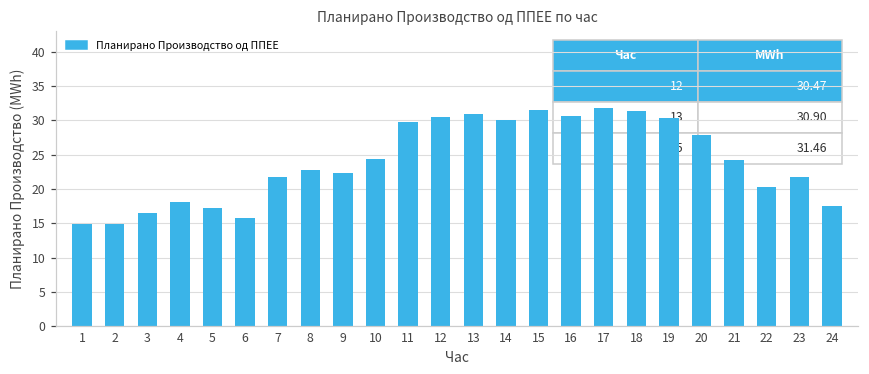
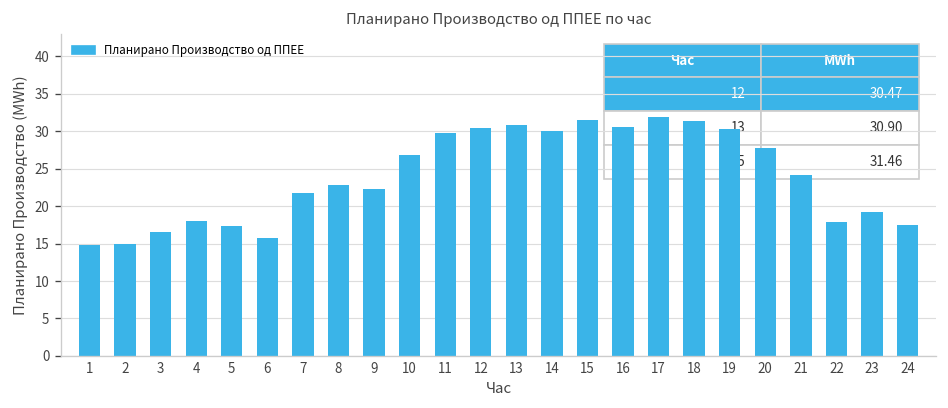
  {
    "1": 15,
    "2": 15,
    "3": 17,
    "4": 18,
    "5": 17,
    "6": 16,
    "7": 22,
    "8": 23,
    "9": 22,
-   "10": 24,
+   "10": 27,
    "11": 30,
    "12": 30,
    "13": 31,
    "14": 30,
    "15": 31,
    "16": 31,
    "17": 32,
    "18": 31,
    "20": 28,
    "21": 24,
-   "22": 20,
-   "23": 22,
+   "22": 18,
+   "23": 19,
    "24": 17
  }
